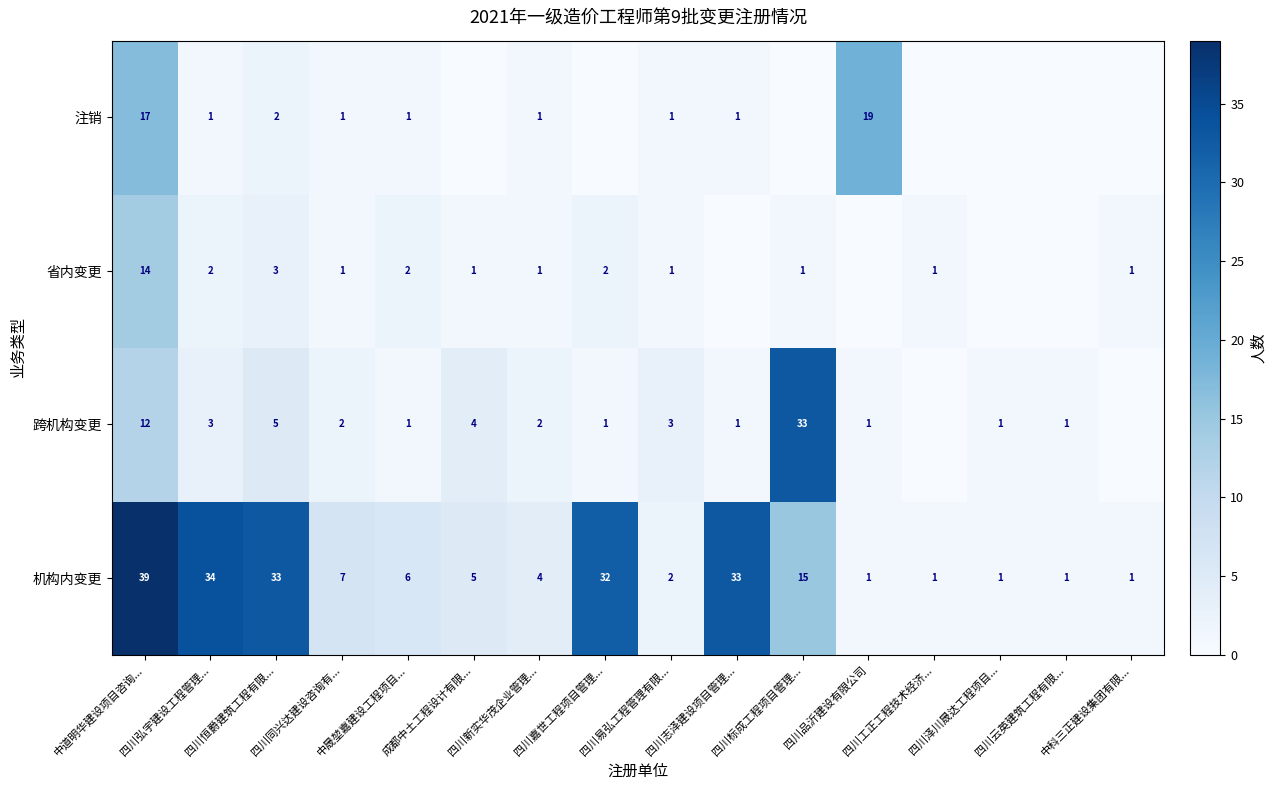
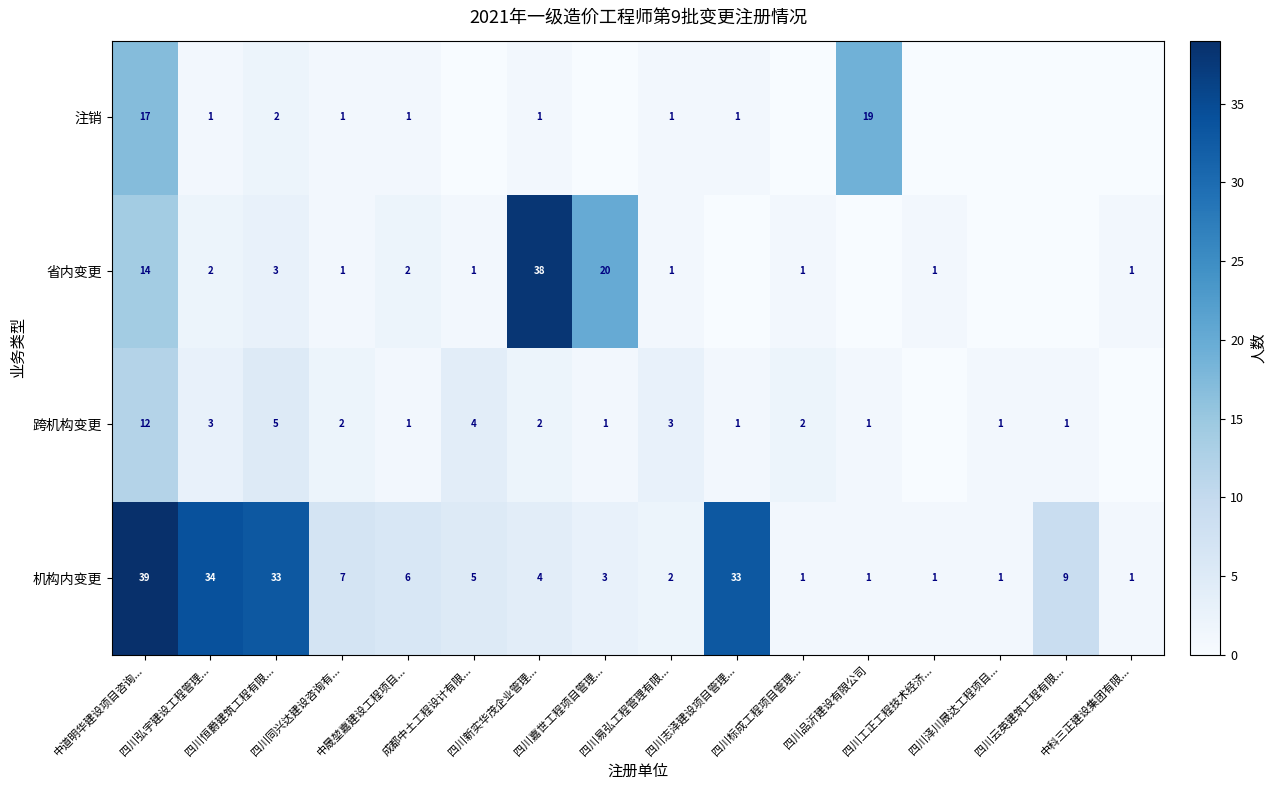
  {
    "注销": {
      "中道明华建设项目咨询...": 17,
      "四川弘宇建设工程管理...": 1,
      "四川恒爵建筑工程有限...": 2,
      "四川同兴达建设咨询有...": 1,
      "中晟堃嘉建设工程项目...": 1,
      "四川新实华茂企业管理...": 1,
      "四川易弘工程管理有限...": 1,
      "四川志泽建设项目管理...": 1,
      "四川品沂建设有限公司": 19
    },
    "省内变更": {
      "中道明华建设项目咨询...": 14,
      "四川弘宇建设工程管理...": 2,
      "四川恒爵建筑工程有限...": 3,
      "四川同兴达建设咨询有...": 1,
      "中晟堃嘉建设工程项目...": 2,
      "成都中土工程设计有限...": 1,
-     "四川新实华茂企业管理...": 1,
-     "四川嘉世工程项目管理...": 2,
+     "四川新实华茂企业管理...": 38,
+     "四川嘉世工程项目管理...": 20,
      "四川易弘工程管理有限...": 1,
      "四川标成工程项目管理...": 1,
      "四川工正工程技术经济...": 1,
      "中科三正建设集团有限...": 1
    },
    "跨机构变更": {
      "中道明华建设项目咨询...": 12,
      "四川弘宇建设工程管理...": 3,
      "四川恒爵建筑工程有限...": 5,
      "四川同兴达建设咨询有...": 2,
      "中晟堃嘉建设工程项目...": 1,
      "成都中土工程设计有限...": 4,
      "四川新实华茂企业管理...": 2,
      "四川嘉世工程项目管理...": 1,
      "四川易弘工程管理有限...": 3,
      "四川志泽建设项目管理...": 1,
-     "四川标成工程项目管理...": 33,
+     "四川标成工程项目管理...": 2,
      "四川品沂建设有限公司": 1,
      "四川泽川晟达工程项目...": 1,
      "四川云英建筑工程有限...": 1
    },
    "机构内变更": {
      "中道明华建设项目咨询...": 39,
      "四川弘宇建设工程管理...": 34,
      "四川恒爵建筑工程有限...": 33,
      "四川同兴达建设咨询有...": 7,
      "中晟堃嘉建设工程项目...": 6,
      "成都中土工程设计有限...": 5,
      "四川新实华茂企业管理...": 4,
-     "四川嘉世工程项目管理...": 32,
+     "四川嘉世工程项目管理...": 3,
      "四川易弘工程管理有限...": 2,
      "四川志泽建设项目管理...": 33,
-     "四川标成工程项目管理...": 15,
+     "四川标成工程项目管理...": 1,
      "四川品沂建设有限公司": 1,
      "四川工正工程技术经济...": 1,
      "四川泽川晟达工程项目...": 1,
-     "四川云英建筑工程有限...": 1,
+     "四川云英建筑工程有限...": 9,
      "中科三正建设集团有限...": 1
    }
  }
